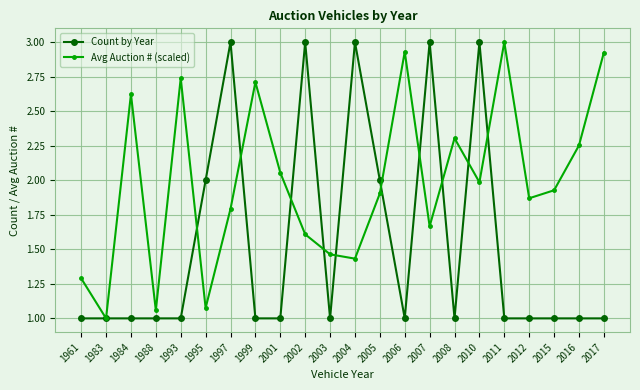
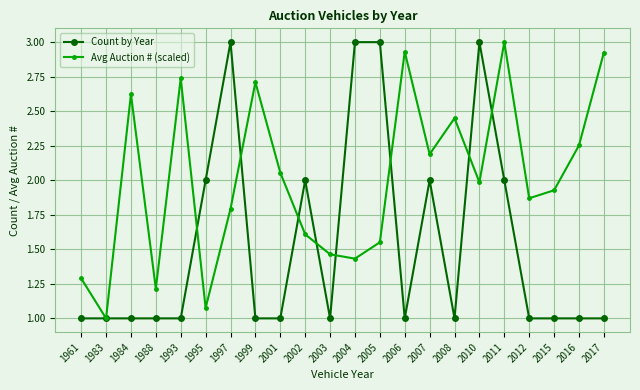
  {
    "Count by Year": {
      "1961": 1,
      "1984": 1,
      "1988": 1,
      "1993": 1,
      "1995": 2,
      "1997": 3,
      "1999": 1,
      "2001": 1,
-     "2002": 3,
+     "2002": 2,
      "2003": 1,
      "2004": 3,
-     "2005": 2,
+     "2005": 3,
      "2006": 1,
-     "2007": 3,
+     "2007": 2,
      "2008": 1,
      "2010": 3,
-     "2011": 1,
+     "2011": 2,
      "2012": 1,
      "2015": 1,
      "2016": 1,
      "2017": 1
    },
    "Avg Auction # (scaled)": {
      "1961": 1.29,
      "1984": 2.62,
-     "1988": 1.06,
+     "1988": 1.21,
      "1993": 2.74,
      "1995": 1.08,
      "1997": 1.79,
      "1999": 2.71,
      "2001": 2.06,
      "2002": 1.61,
      "2003": 1.46,
      "2004": 1.43,
-     "2005": 1.90,
+     "2005": 1.55,
      "2006": 2.93,
-     "2007": 1.67,
-     "2008": 2.30,
+     "2007": 2.19,
+     "2008": 2.45,
      "2010": 1.99,
      "2011": 3.00,
      "2012": 1.87,
      "2015": 1.93,
      "2016": 2.25,
      "2017": 2.92
    }
  }
